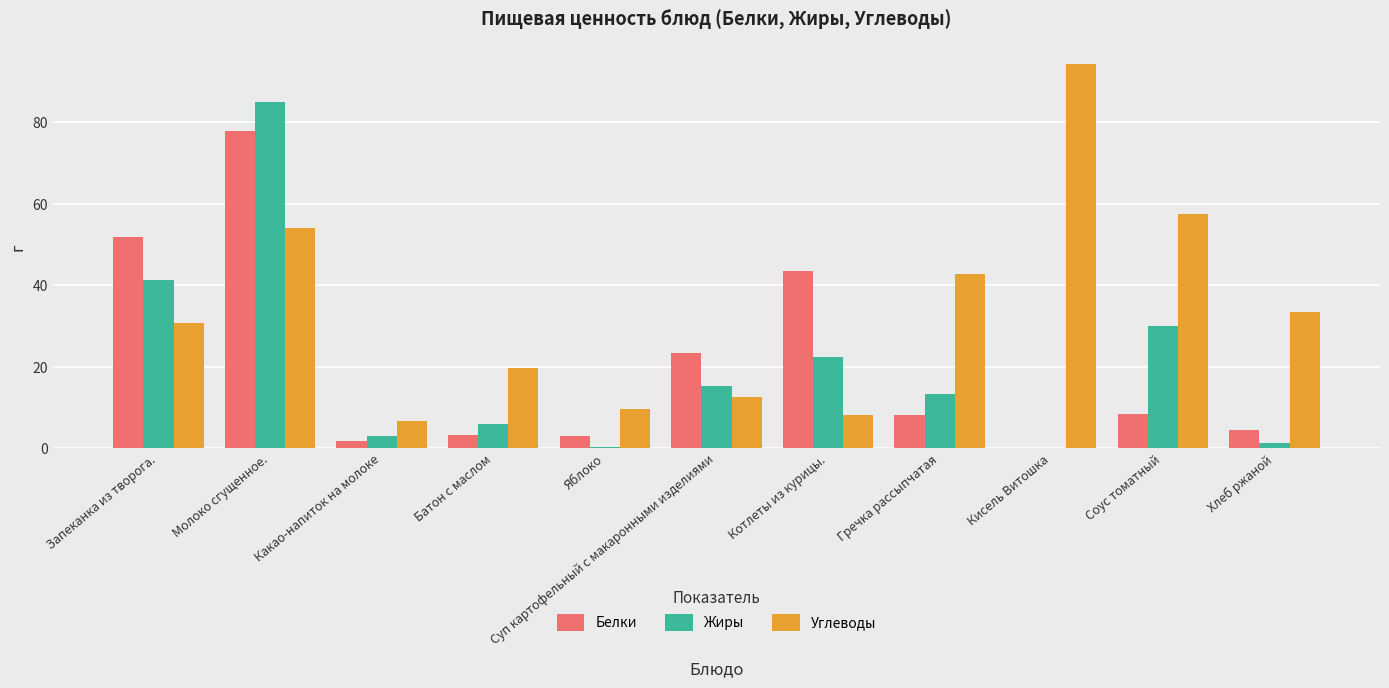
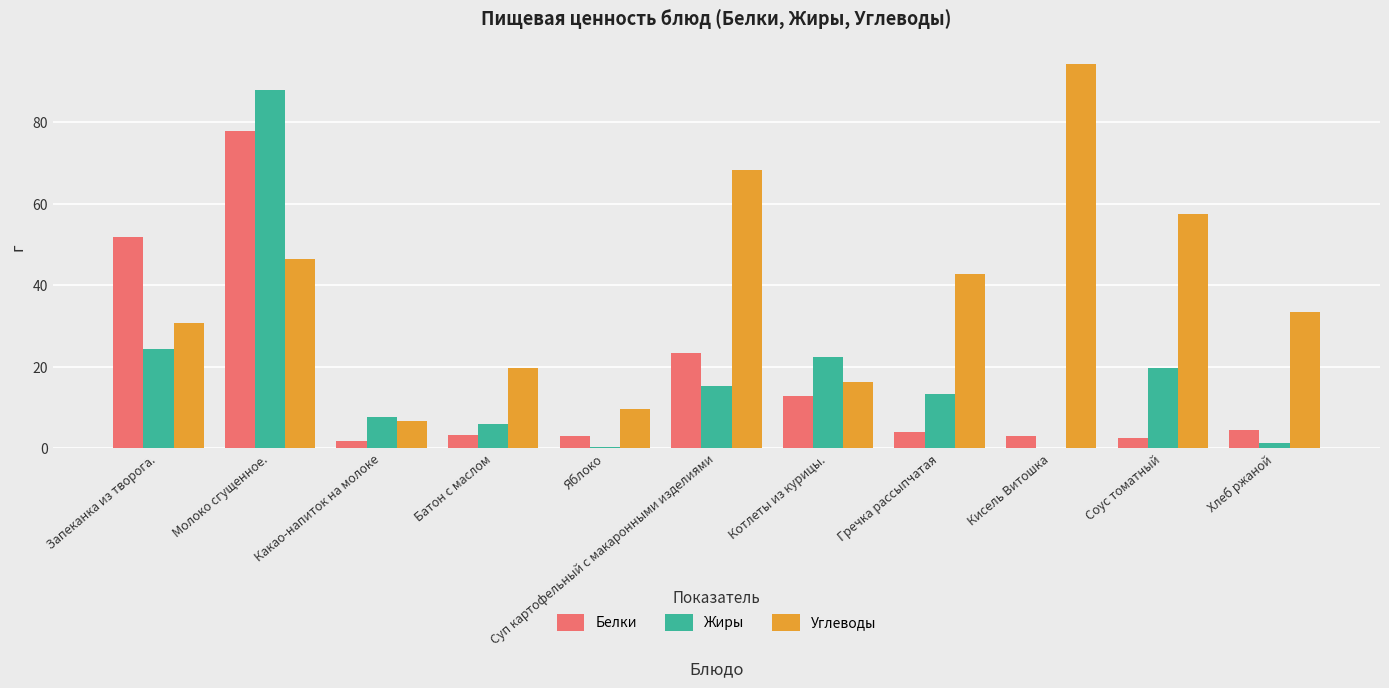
  {
    "Белки": {
      "Запеканка из творога.": 52,
      "Молоко сгущенное.": 78,
      "Какао-напиток на молоке": 2,
      "Батон с маслом": 3,
      "Яблоко": 3,
      "Суп картофельный с макаронными изделиями": 23,
-     "Котлеты из курицы.": 43,
-     "Гречка рассыпчатая": 8,
-     "Кисель Витошка": 0,
-     "Соус томатный": 8,
+     "Котлеты из курицы.": 13,
+     "Гречка рассыпчатая": 4,
+     "Кисель Витошка": 3,
+     "Соус томатный": 3,
      "Хлеб ржаной": 5
    },
    "Жиры": {
-     "Запеканка из творога.": 41,
-     "Молоко сгущенное.": 85,
-     "Какао-напиток на молоке": 3,
+     "Запеканка из творога.": 24,
+     "Молоко сгущенное.": 88,
+     "Какао-напиток на молоке": 8,
      "Батон с маслом": 6,
      "Суп картофельный с макаронными изделиями": 15,
      "Котлеты из курицы.": 22,
      "Гречка рассыпчатая": 13,
      "Кисель Витошка": 0,
-     "Соус томатный": 30,
+     "Соус томатный": 20,
      "Хлеб ржаной": 1
    },
    "Углеводы": {
      "Запеканка из творога.": 31,
-     "Молоко сгущенное.": 54,
+     "Молоко сгущенное.": 46,
      "Какао-напиток на молоке": 7,
      "Батон с маслом": 20,
      "Яблоко": 10,
-     "Суп картофельный с макаронными изделиями": 13,
-     "Котлеты из курицы.": 8,
+     "Суп картофельный с макаронными изделиями": 68,
+     "Котлеты из курицы.": 16,
      "Гречка рассыпчатая": 43,
      "Кисель Витошка": 94,
      "Соус томатный": 57,
      "Хлеб ржаной": 33
    }
  }
